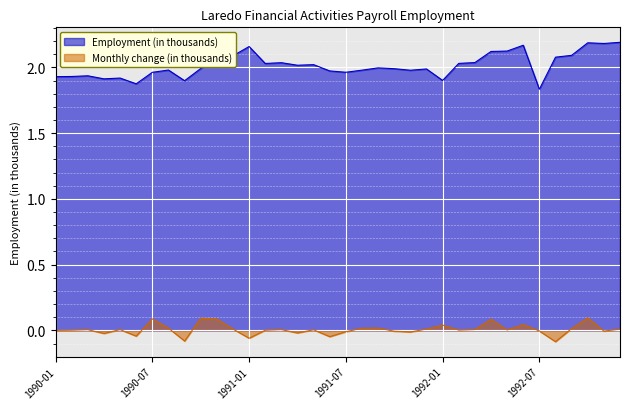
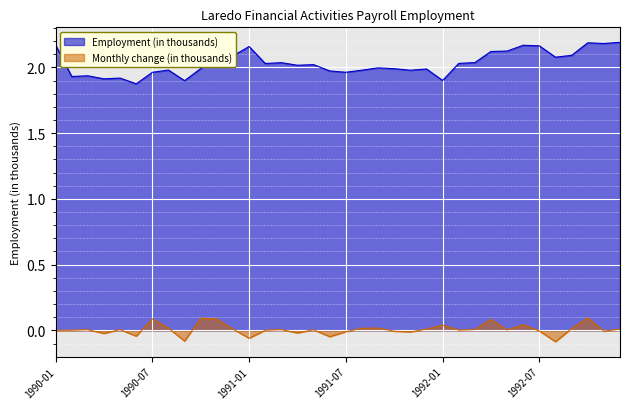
  {
    "Employment (in thousands)": {
-     "1990-01": 1.93,
+     "1990-01": 2.17,
      "1990-07": 1.96,
      "1991-01": 2.16,
      "1991-07": 1.96,
      "1992-01": 1.90,
-     "1992-07": 1.83
+     "1992-07": 2.16
    }
  }
